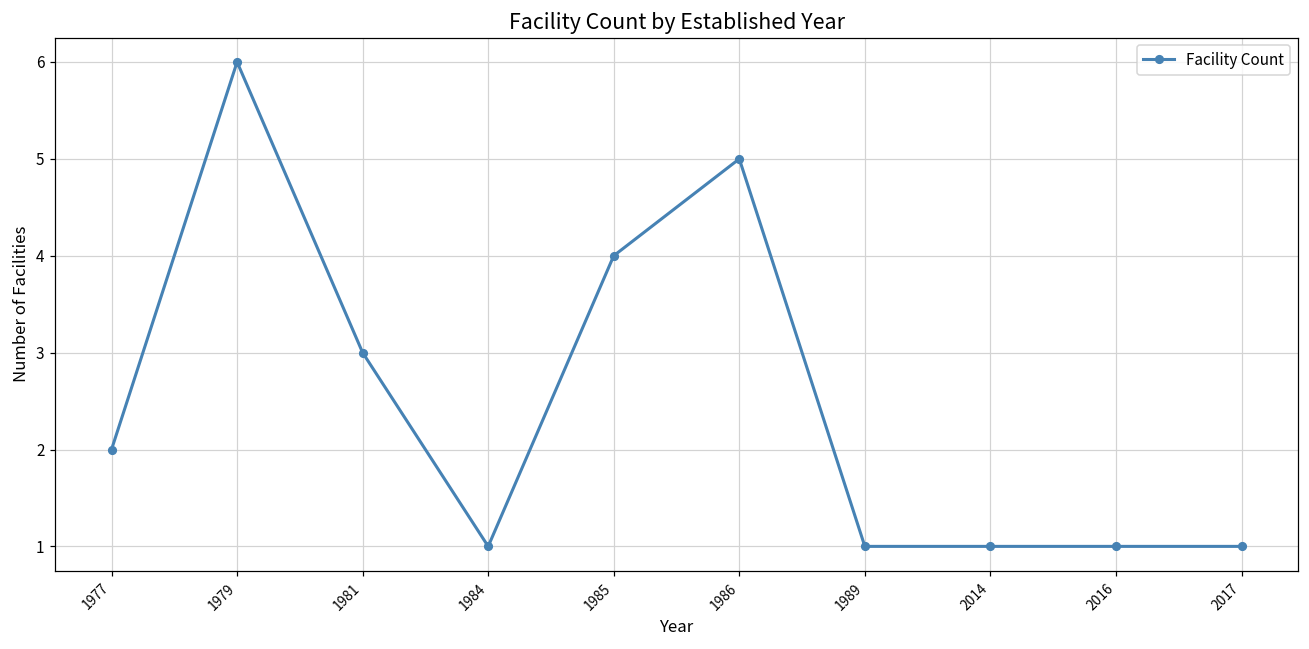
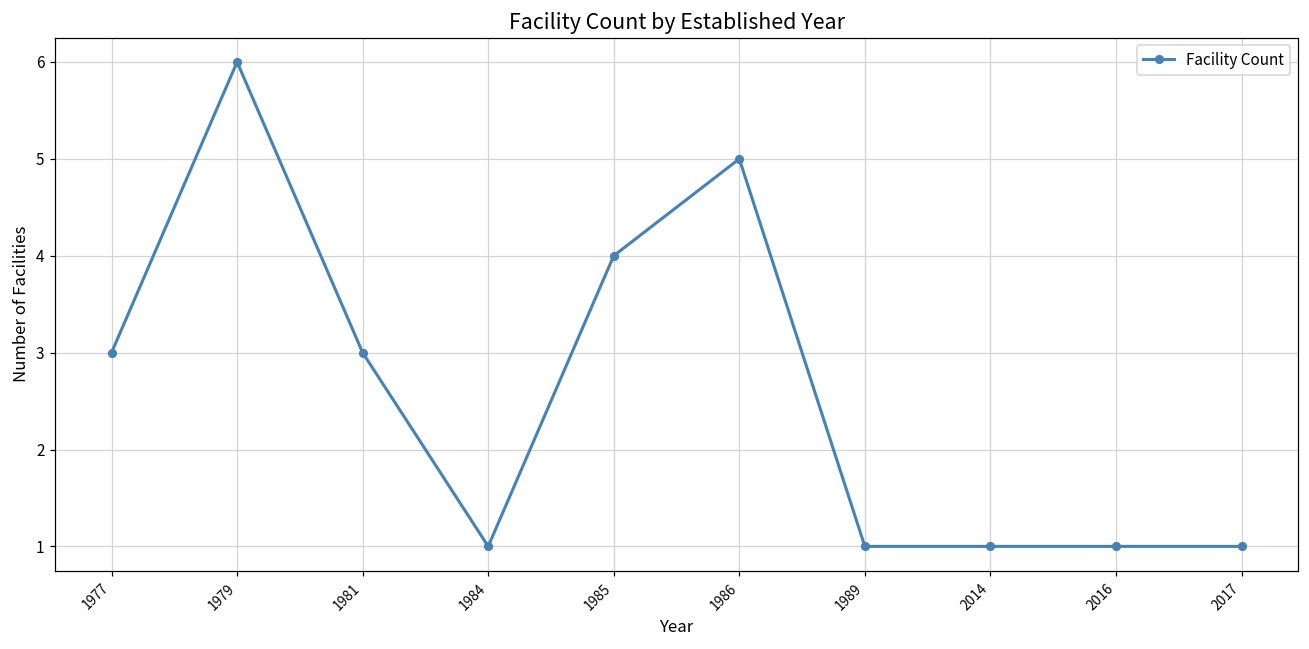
  {
-   "1977": 2,
+   "1977": 3,
    "1979": 6,
    "1981": 3,
    "1984": 1,
    "1985": 4,
    "1986": 5,
    "1989": 1,
    "2014": 1,
    "2016": 1,
    "2017": 1
  }
